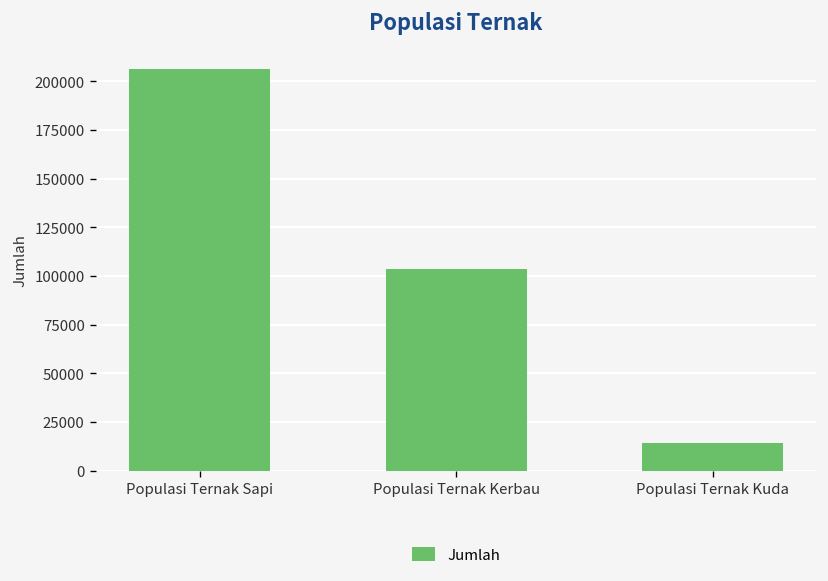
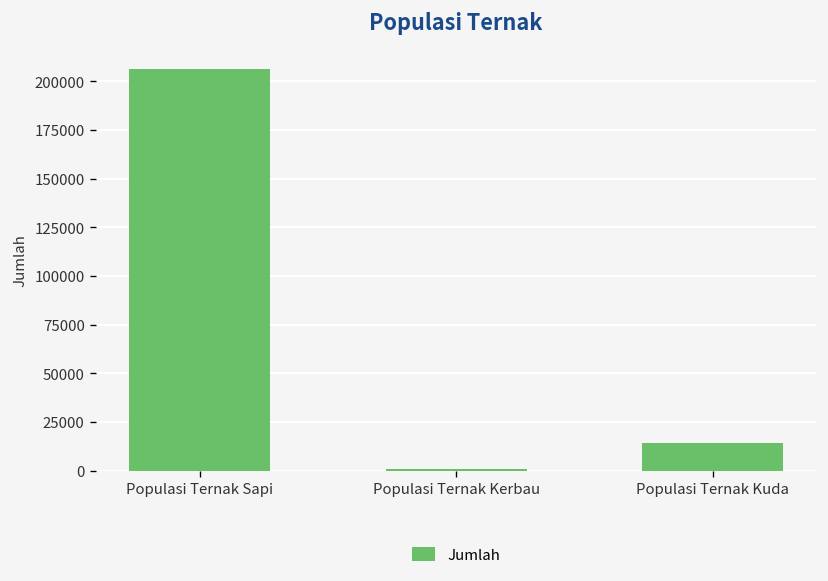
  {
    "Populasi Ternak Sapi": 206000,
-   "Populasi Ternak Kerbau": 104000,
+   "Populasi Ternak Kerbau": 1000,
    "Populasi Ternak Kuda": 14000
  }
